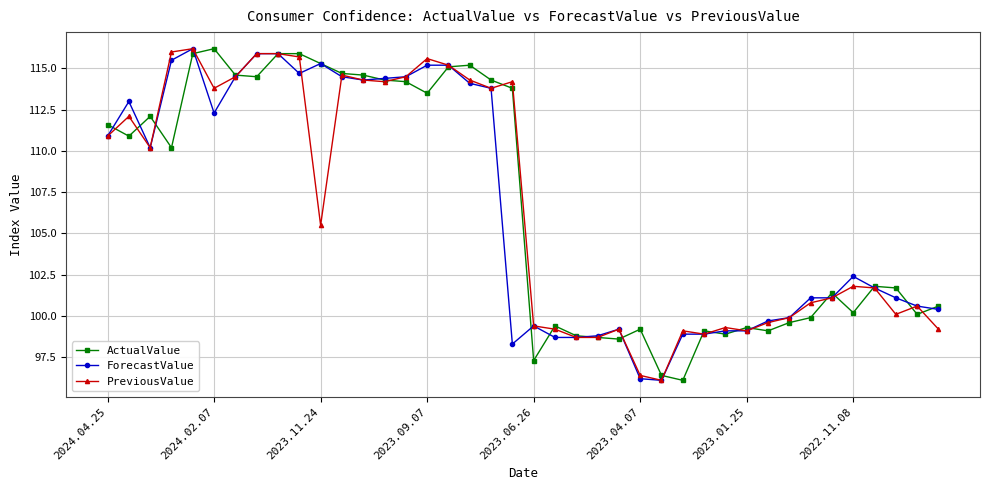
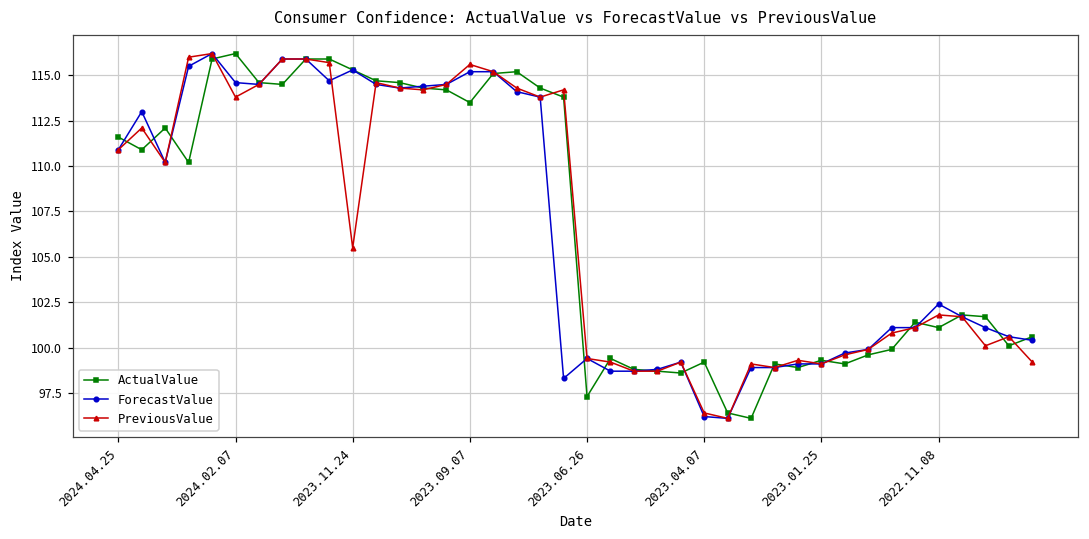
  {
    "ActualValue": {
      "2024.04.25": 111.6,
      "2024.02.07": 116.2,
      "2023.09.07": 113.5,
      "2023.06.26": 97.3,
      "2023.04.07": 99.2,
      "2023.01.25": 99.3,
-     "2022.11.08": 100.2
+     "2022.11.08": 101.1
    },
    "ForecastValue": {
-     "2024.02.07": 112.3,
+     "2024.02.07": 114.6,
      "2023.09.07": 115.2,
      "2023.04.07": 96.2,
      "2022.11.08": 102.4
    },
    "PreviousValue": {
      "2024.02.07": 113.8,
      "2023.11.24": 105.5,
      "2023.09.07": 115.6,
      "2023.04.07": 96.4,
      "2022.11.08": 101.8
    }
  }
